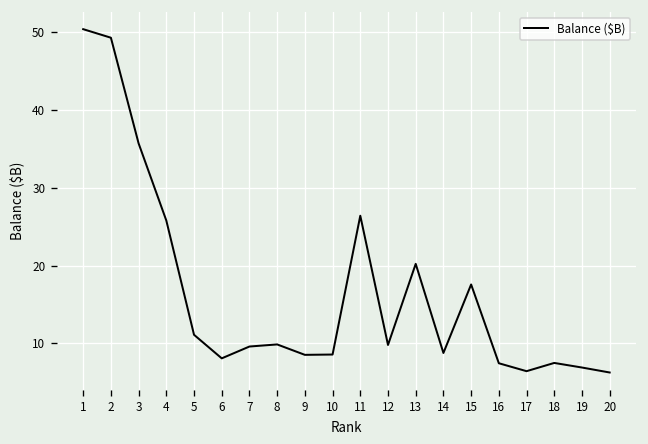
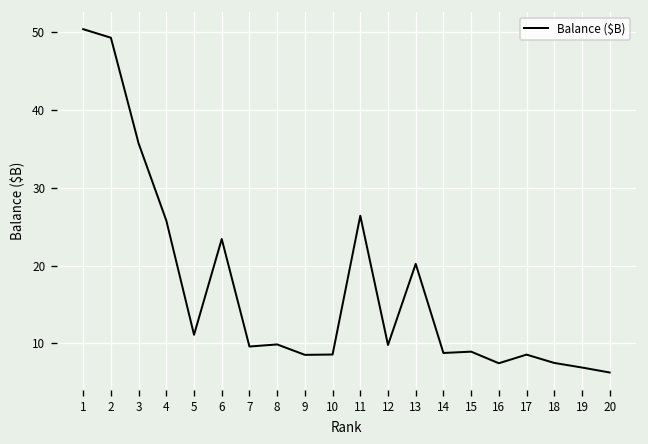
  {
    "1": 50,
    "2": 49,
    "3": 36,
    "4": 26,
    "5": 11,
-   "6": 8,
+   "6": 23,
    "7": 10,
    "8": 10,
    "9": 9,
    "10": 9,
    "11": 26,
    "12": 10,
    "13": 20,
    "14": 9,
-   "15": 18,
+   "15": 9,
    "16": 7,
-   "17": 6,
+   "17": 9,
    "18": 7,
    "19": 7,
    "20": 6
  }
